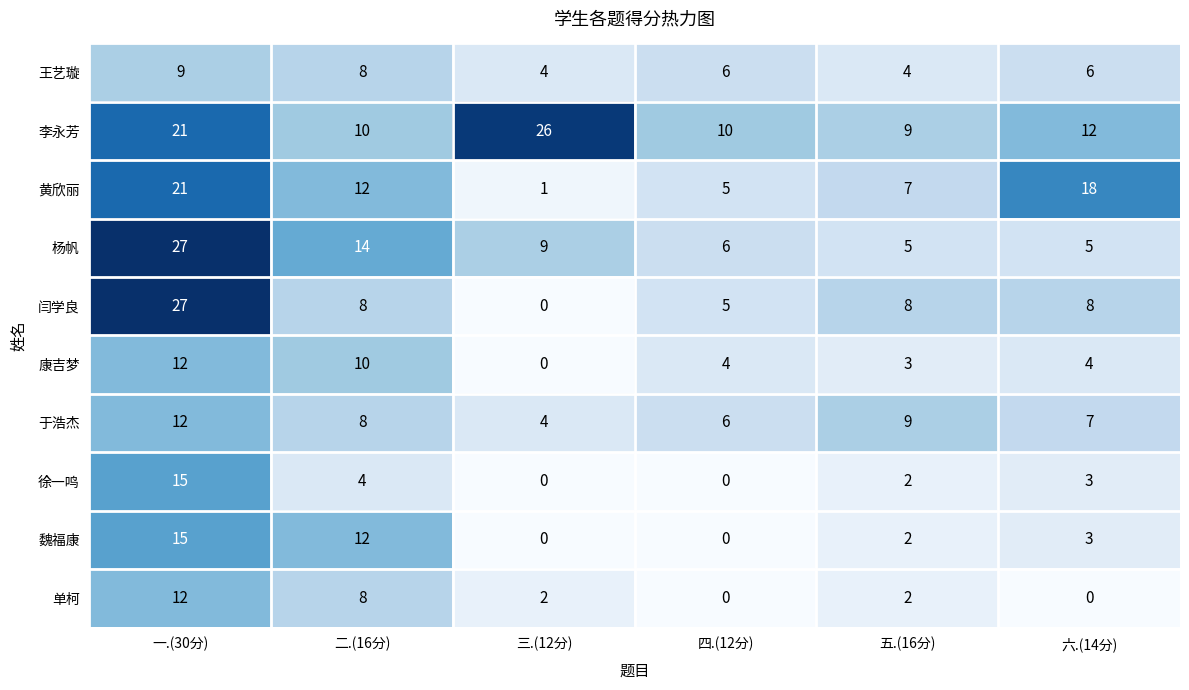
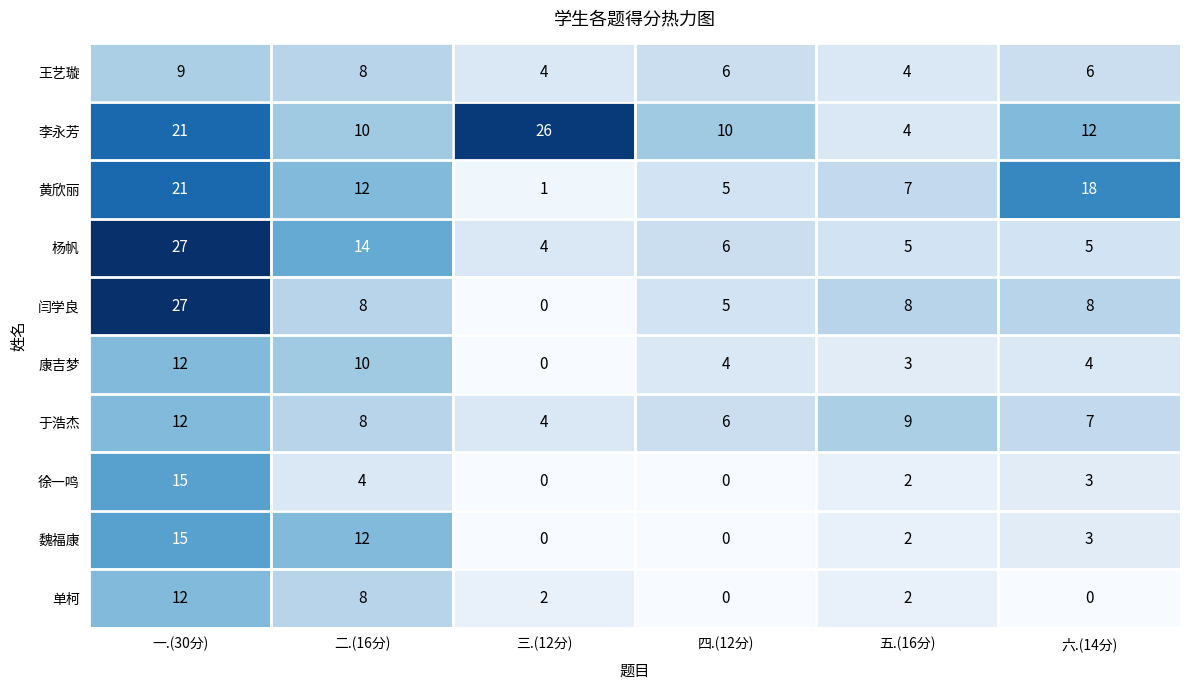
  {
    "王艺璇": {
      "一.(30分)": 9,
      "二.(16分)": 8,
      "三.(12分)": 4,
      "四.(12分)": 6,
      "五.(16分)": 4,
      "六.(14分)": 6
    },
    "李永芳": {
      "一.(30分)": 21,
      "二.(16分)": 10,
      "三.(12分)": 26,
      "四.(12分)": 10,
-     "五.(16分)": 9,
+     "五.(16分)": 4,
      "六.(14分)": 12
    },
    "黄欣丽": {
      "一.(30分)": 21,
      "二.(16分)": 12,
      "三.(12分)": 1,
      "四.(12分)": 5,
      "五.(16分)": 7,
      "六.(14分)": 18
    },
    "杨帆": {
      "一.(30分)": 27,
      "二.(16分)": 14,
-     "三.(12分)": 9,
+     "三.(12分)": 4,
      "四.(12分)": 6,
      "五.(16分)": 5,
      "六.(14分)": 5
    },
    "闫学良": {
      "一.(30分)": 27,
      "二.(16分)": 8,
      "三.(12分)": 0,
      "四.(12分)": 5,
      "五.(16分)": 8,
      "六.(14分)": 8
    },
    "康吉梦": {
      "一.(30分)": 12,
      "二.(16分)": 10,
      "三.(12分)": 0,
      "四.(12分)": 4,
      "五.(16分)": 3,
      "六.(14分)": 4
    },
    "于浩杰": {
      "一.(30分)": 12,
      "二.(16分)": 8,
      "三.(12分)": 4,
      "四.(12分)": 6,
      "五.(16分)": 9,
      "六.(14分)": 7
    },
    "徐一鸣": {
      "一.(30分)": 15,
      "二.(16分)": 4,
      "三.(12分)": 0,
      "四.(12分)": 0,
      "五.(16分)": 2,
      "六.(14分)": 3
    },
    "魏福康": {
      "一.(30分)": 15,
      "二.(16分)": 12,
      "三.(12分)": 0,
      "四.(12分)": 0,
      "五.(16分)": 2,
      "六.(14分)": 3
    },
    "单柯": {
      "一.(30分)": 12,
      "二.(16分)": 8,
      "三.(12分)": 2,
      "四.(12分)": 0,
      "五.(16分)": 2,
      "六.(14分)": 0
    }
  }
